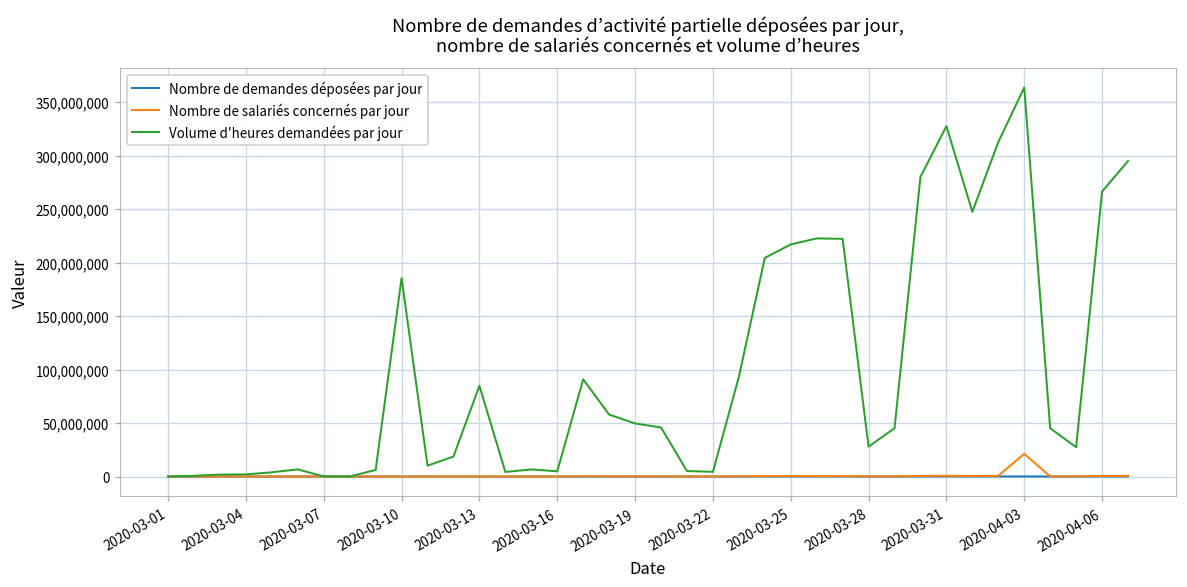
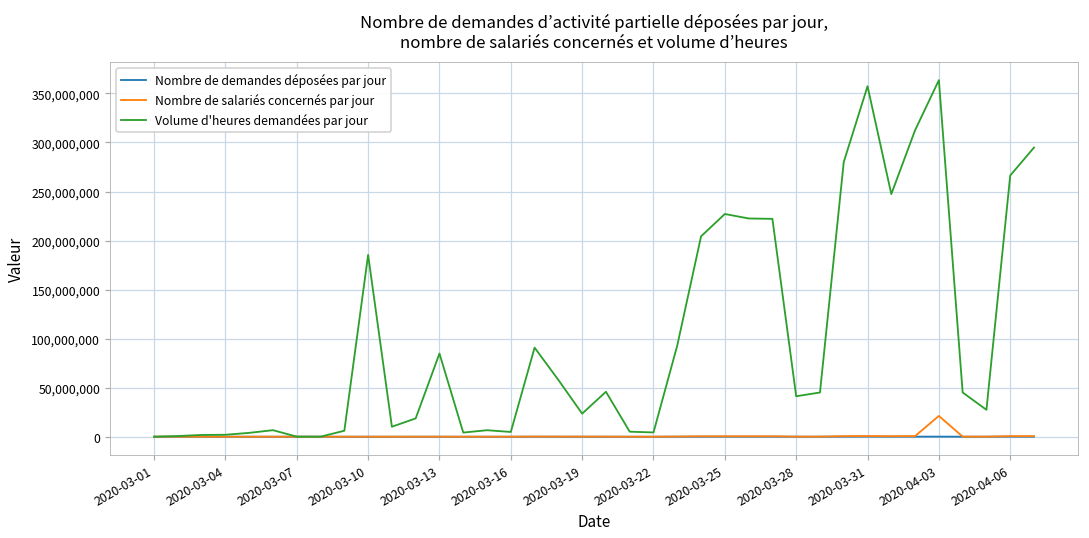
  {
    "Nombre de demandes déposées par jour": {
      "2020-04-03": "0"
    },
    "Nombre de salariés concernés par jour": {
      "2020-04-03": "20,000,000"
    },
    "Volume d'heures demandées par jour": {
      "2020-03-10": "190,000,000",
      "2020-03-13": "80,000,000",
      "2020-03-16": "0",
-     "2020-03-19": "50,000,000",
+     "2020-03-19": "20,000,000",
      "2020-03-22": "0",
-     "2020-03-25": "220,000,000",
-     "2020-03-28": "30,000,000",
-     "2020-03-31": "330,000,000",
+     "2020-03-25": "230,000,000",
+     "2020-03-28": "40,000,000",
+     "2020-03-31": "360,000,000",
      "2020-04-03": "360,000,000",
      "2020-04-06": "270,000,000"
    }
  }
